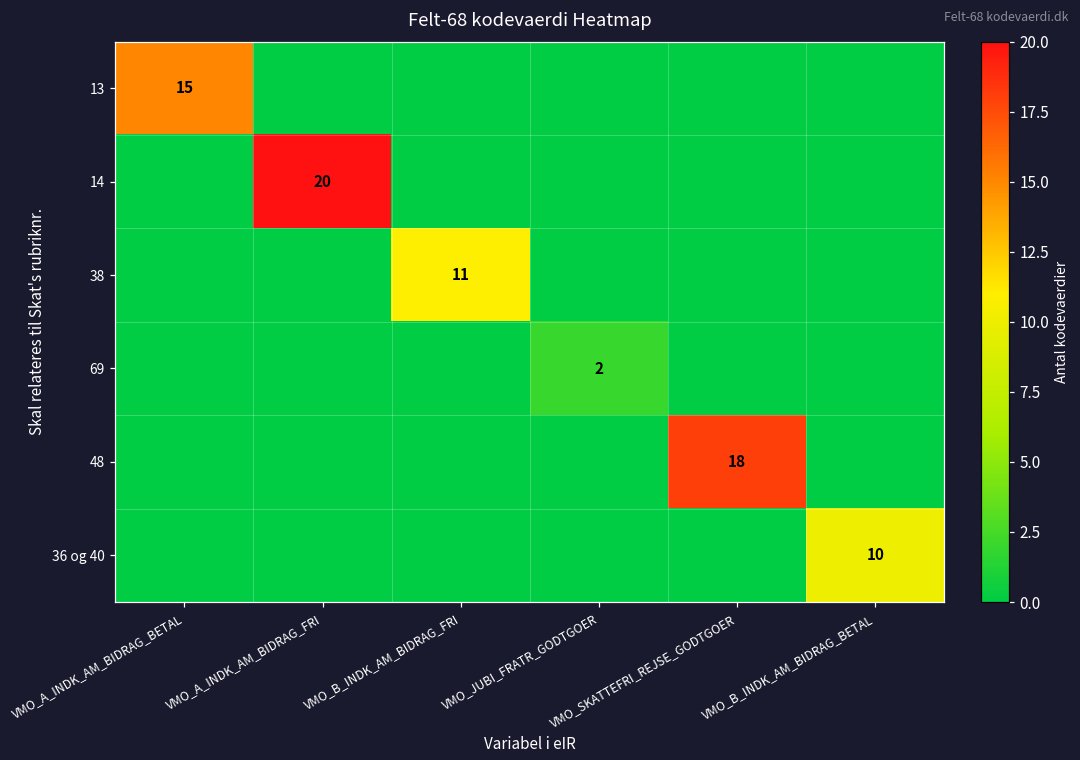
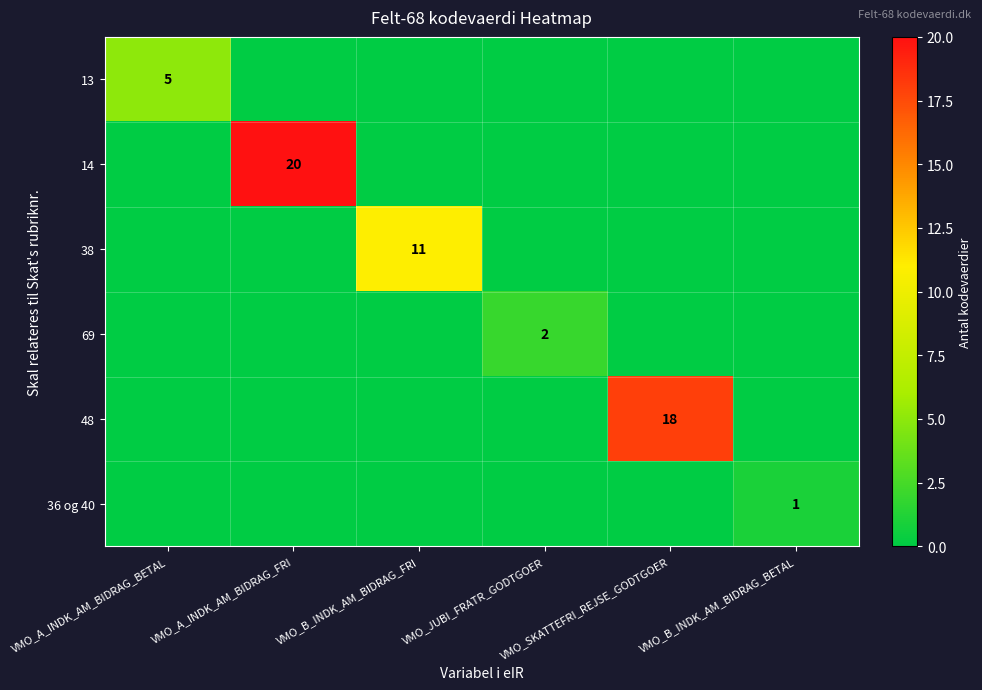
  {
    "13": {
-     "VMO_A_INDK_AM_BIDRAG_BETAL": 15
+     "VMO_A_INDK_AM_BIDRAG_BETAL": 5
    },
    "14": {
      "VMO_A_INDK_AM_BIDRAG_FRI": 20
    },
    "38": {
      "VMO_B_INDK_AM_BIDRAG_FRI": 11
    },
    "69": {
      "VMO_JUBI_FRATR_GODTGOER": 2
    },
    "48": {
      "VMO_SKATTEFRI_REJSE_GODTGOER": 18
    },
    "36 og 40": {
-     "VMO_B_INDK_AM_BIDRAG_BETAL": 10
+     "VMO_B_INDK_AM_BIDRAG_BETAL": 1
    }
  }
